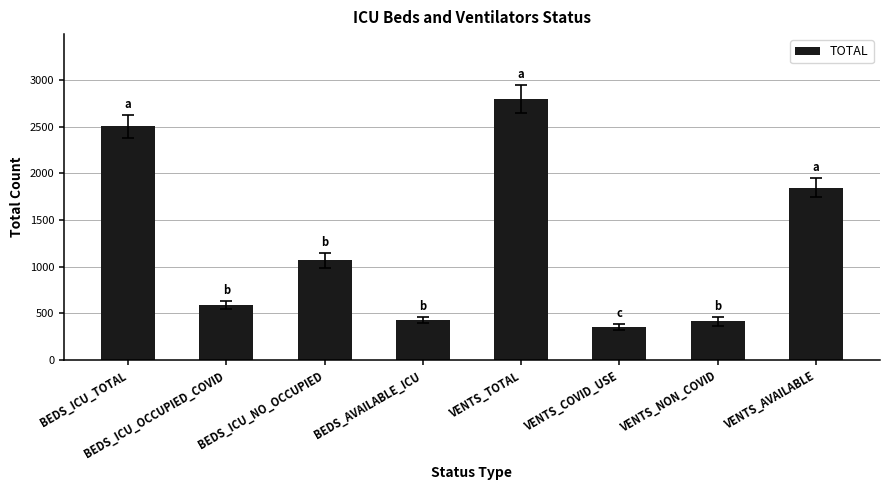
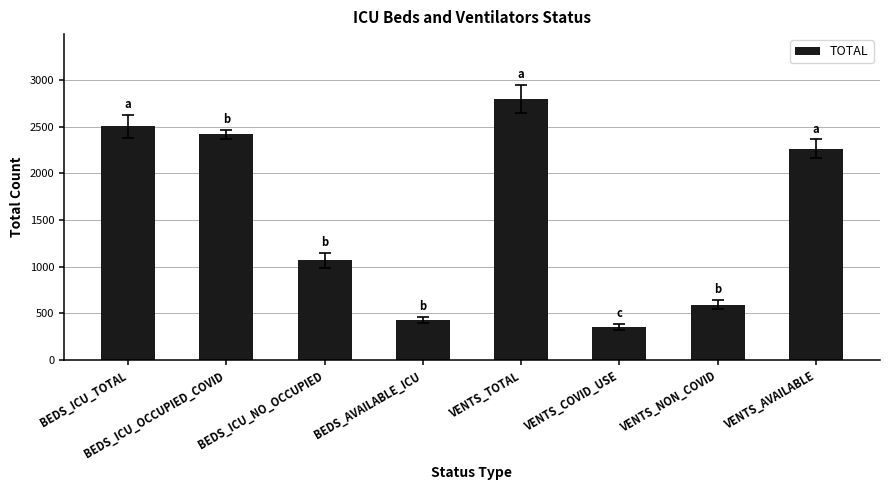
  {
    "TOTAL": {
      "BEDS_ICU_TOTAL": 2500,
-     "BEDS_ICU_OCCUPIED_COVID": 600,
+     "BEDS_ICU_OCCUPIED_COVID": 2400,
      "BEDS_ICU_NO_OCCUPIED": 1100,
      "BEDS_AVAILABLE_ICU": 400,
      "VENTS_TOTAL": 2800,
      "VENTS_COVID_USE": 400,
-     "VENTS_NON_COVID": 400,
-     "VENTS_AVAILABLE": 1800
+     "VENTS_NON_COVID": 600,
+     "VENTS_AVAILABLE": 2300
    }
  }
